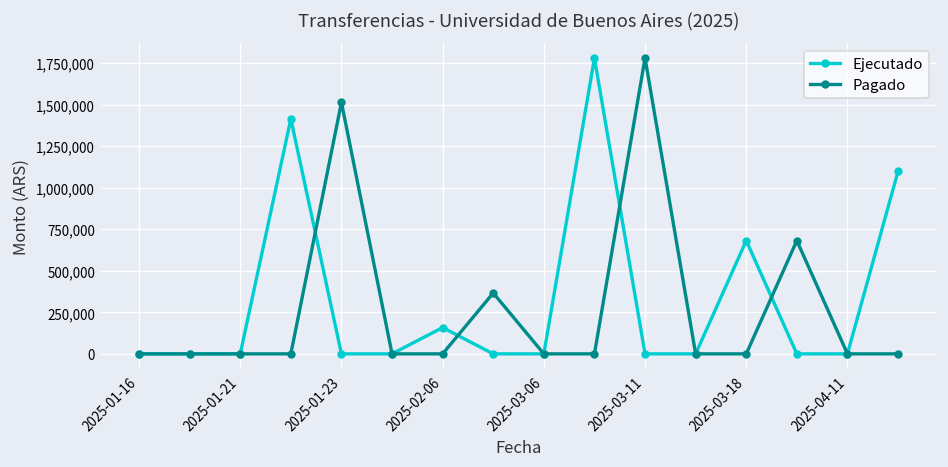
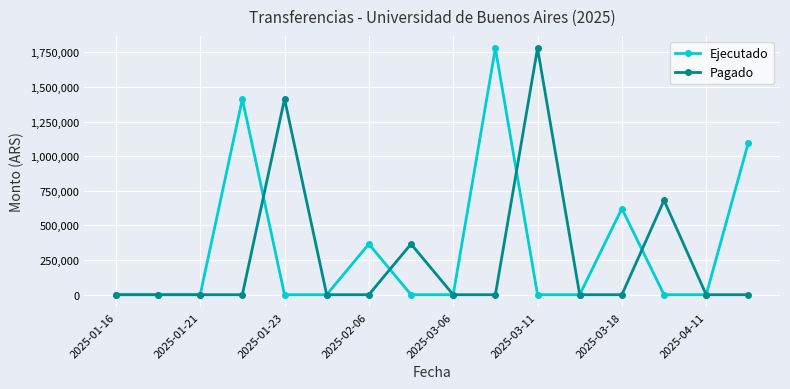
  {
    "Ejecutado": {
      "2025-01-23": "0",
-     "2025-02-06": "160,000",
+     "2025-02-06": "370,000",
      "2025-03-11": "0",
-     "2025-03-18": "680,000"
+     "2025-03-18": "620,000"
    },
    "Pagado": {
-     "2025-01-23": "1,510,000",
+     "2025-01-23": "1,410,000",
      "2025-02-06": "0",
      "2025-03-11": "1,780,000",
      "2025-03-18": "0"
    }
  }
